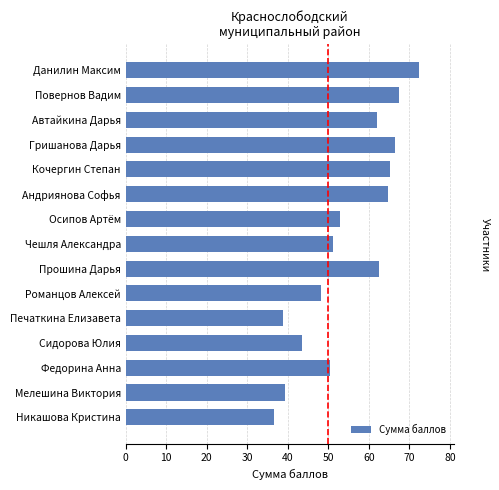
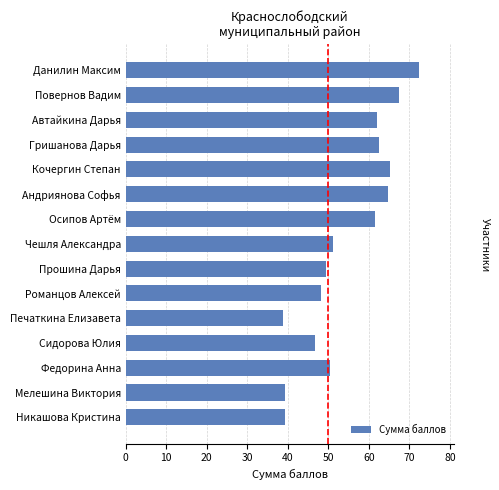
  {
    "Данилин Максим": 72,
    "Повернов Вадим": 67,
    "Автайкина Дарья": 62,
-   "Гришанова Дарья": 67,
+   "Гришанова Дарья": 63,
    "Кочергин Степан": 65,
    "Андриянова Софья": 65,
-   "Осипов Артём": 53,
+   "Осипов Артём": 61,
    "Чешля Александра": 51,
-   "Прошина Дарья": 62,
+   "Прошина Дарья": 49,
    "Романцов Алексей": 48,
    "Печаткина Елизавета": 39,
-   "Сидорова Юлия": 44,
+   "Сидорова Юлия": 47,
    "Федорина Анна": 50,
    "Мелешина Виктория": 39,
-   "Никашова Кристина": 37
+   "Никашова Кристина": 39
  }
